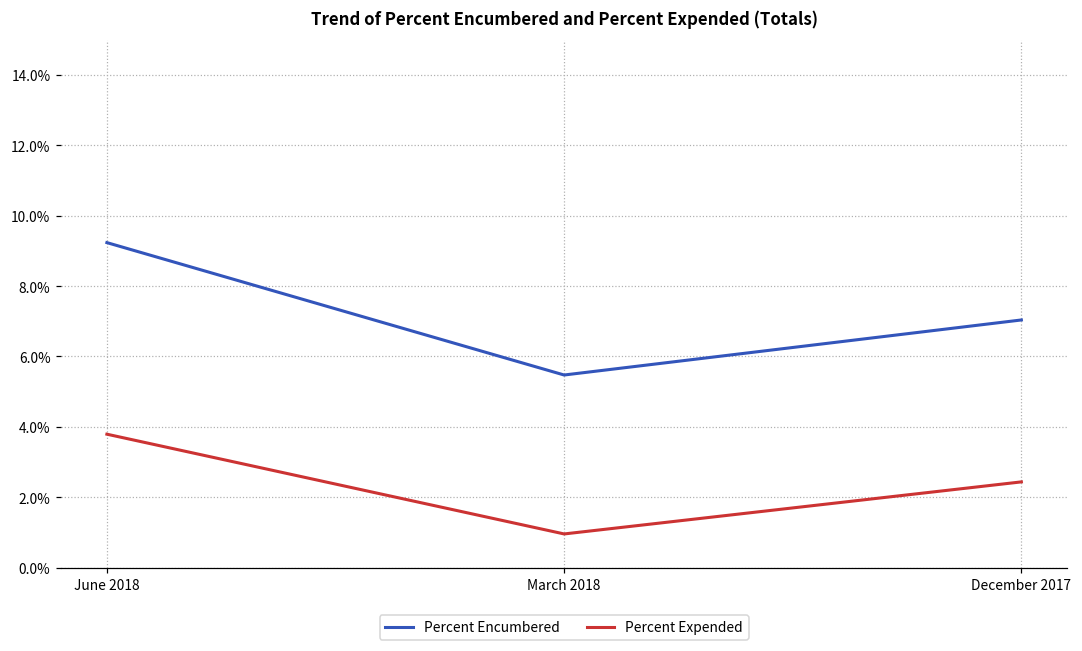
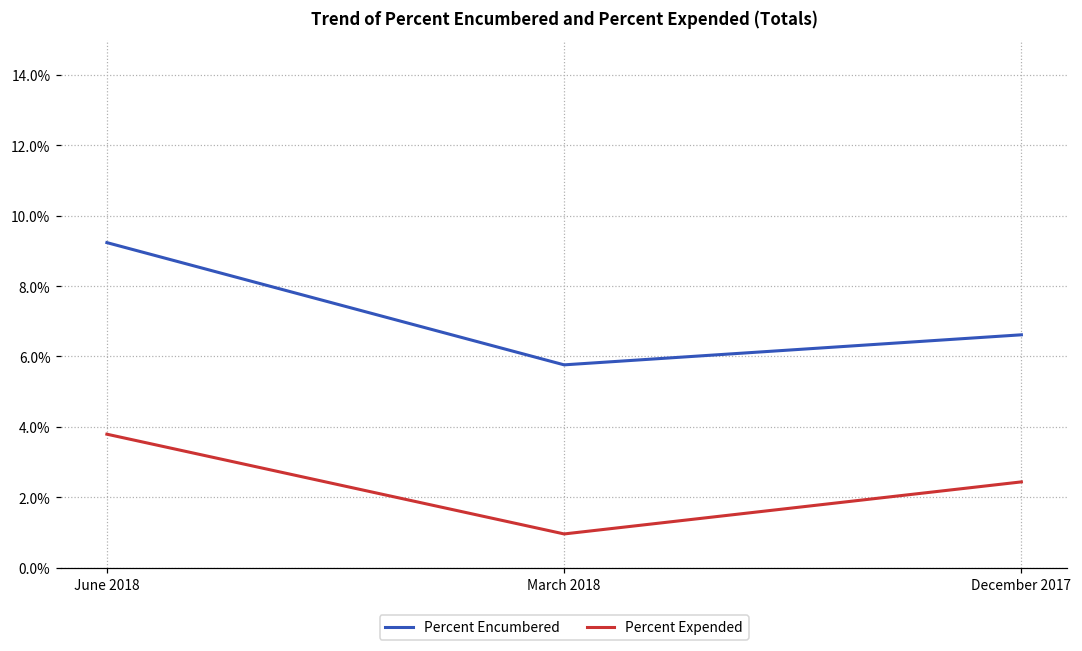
  {
    "Percent Encumbered": {
      "June 2018": "9.2%",
-     "March 2018": "5.5%",
-     "December 2017": "7.0%"
+     "March 2018": "5.8%",
+     "December 2017": "6.6%"
    },
    "Percent Expended": {
      "June 2018": "3.8%",
      "March 2018": "1.0%",
      "December 2017": "2.4%"
    }
  }
